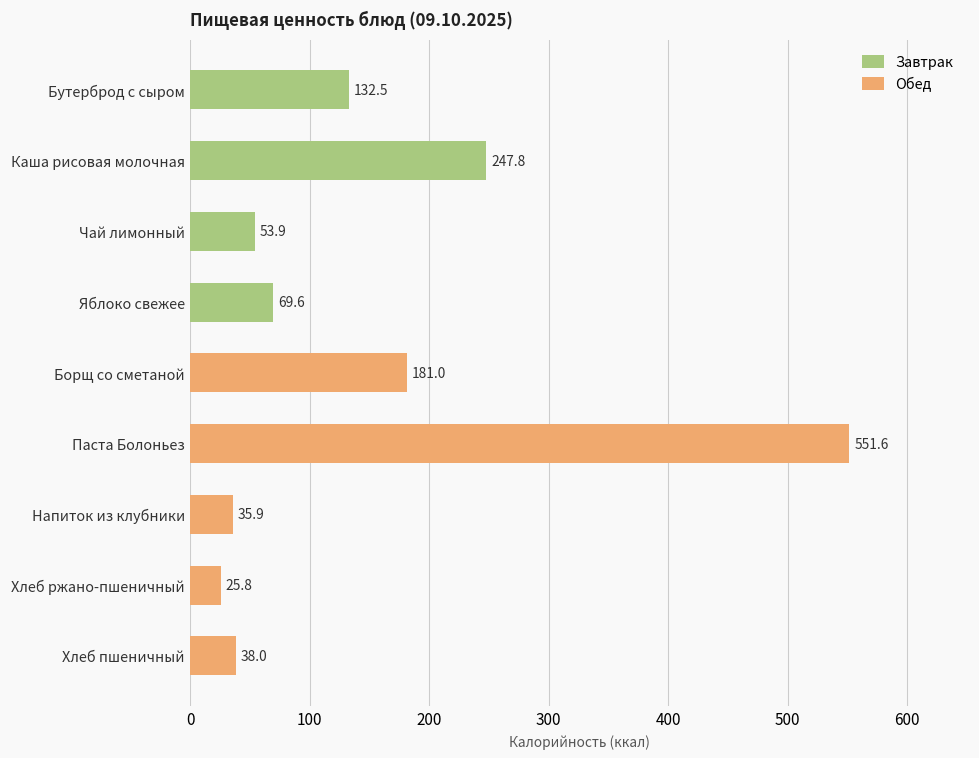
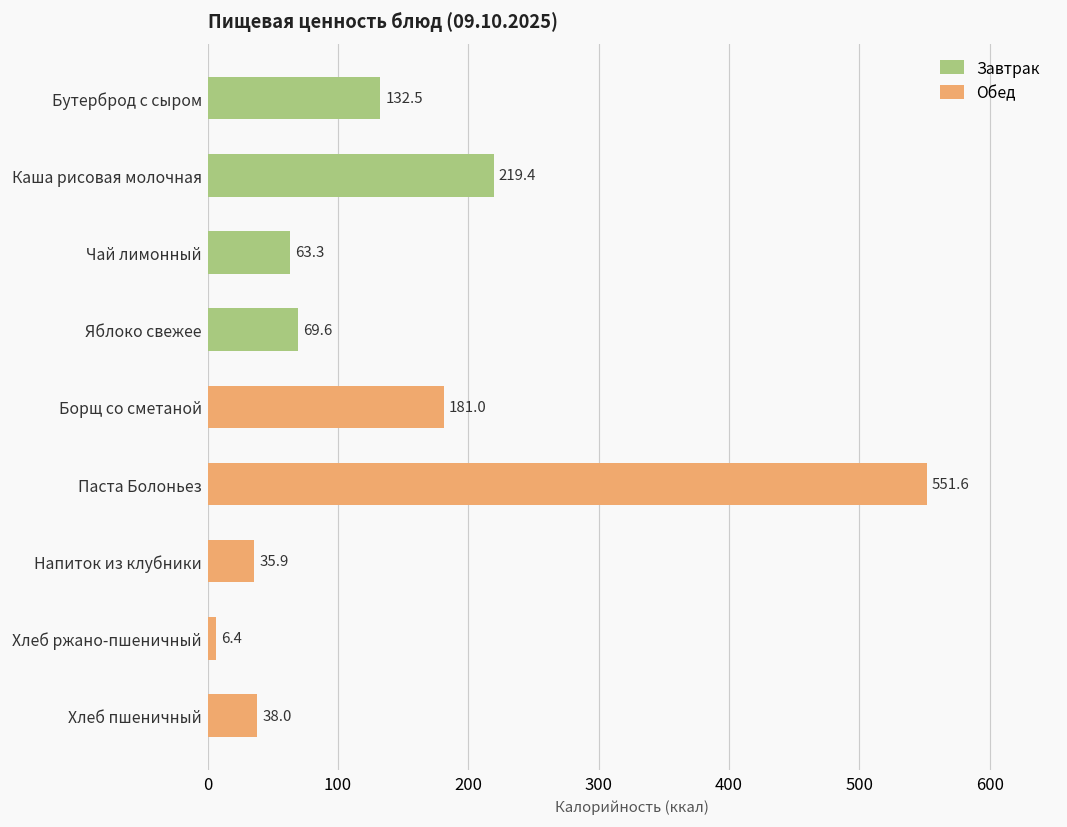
  {
    "Бутерброд с сыром": 132.5,
-   "Каша рисовая молочная": 247.8,
-   "Чай лимонный": 53.9,
+   "Каша рисовая молочная": 219.4,
+   "Чай лимонный": 63.3,
    "Яблоко свежее": 69.6,
    "Борщ со сметаной": 181.0,
    "Паста Болоньез": 551.6,
    "Напиток из клубники": 35.9,
-   "Хлеб ржано-пшеничный": 25.8,
+   "Хлеб ржано-пшеничный": 6.4,
    "Хлеб пшеничный": 38.0
  }
